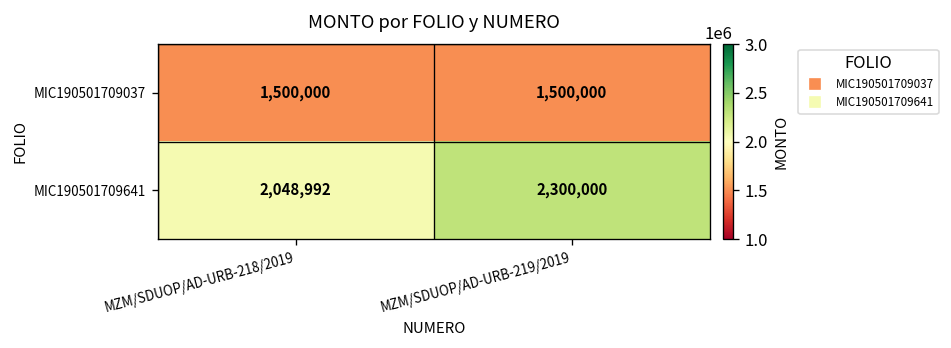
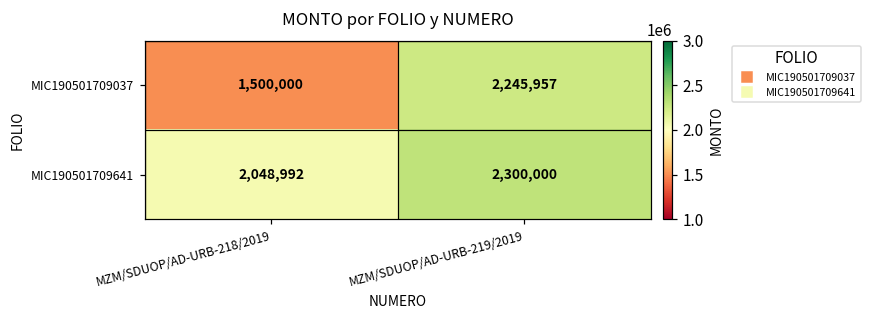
  {
    "MIC190501709037": {
      "MZM/SDUOP/AD-URB-218/2019": "1,500,000",
-     "MZM/SDUOP/AD-URB-219/2019": "1,500,000"
+     "MZM/SDUOP/AD-URB-219/2019": "2,245,957"
    },
    "MIC190501709641": {
      "MZM/SDUOP/AD-URB-218/2019": "2,048,992",
      "MZM/SDUOP/AD-URB-219/2019": "2,300,000"
    }
  }
